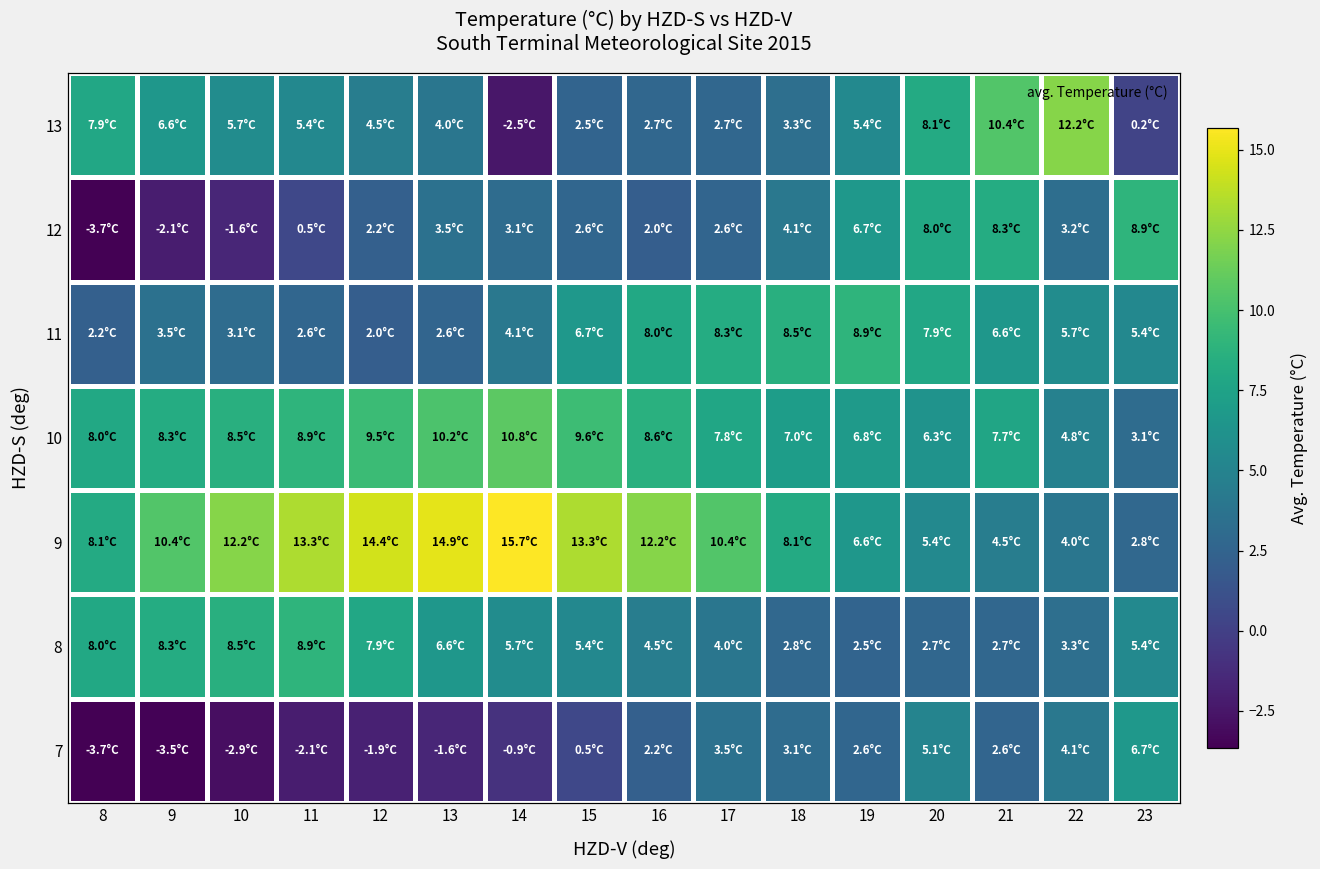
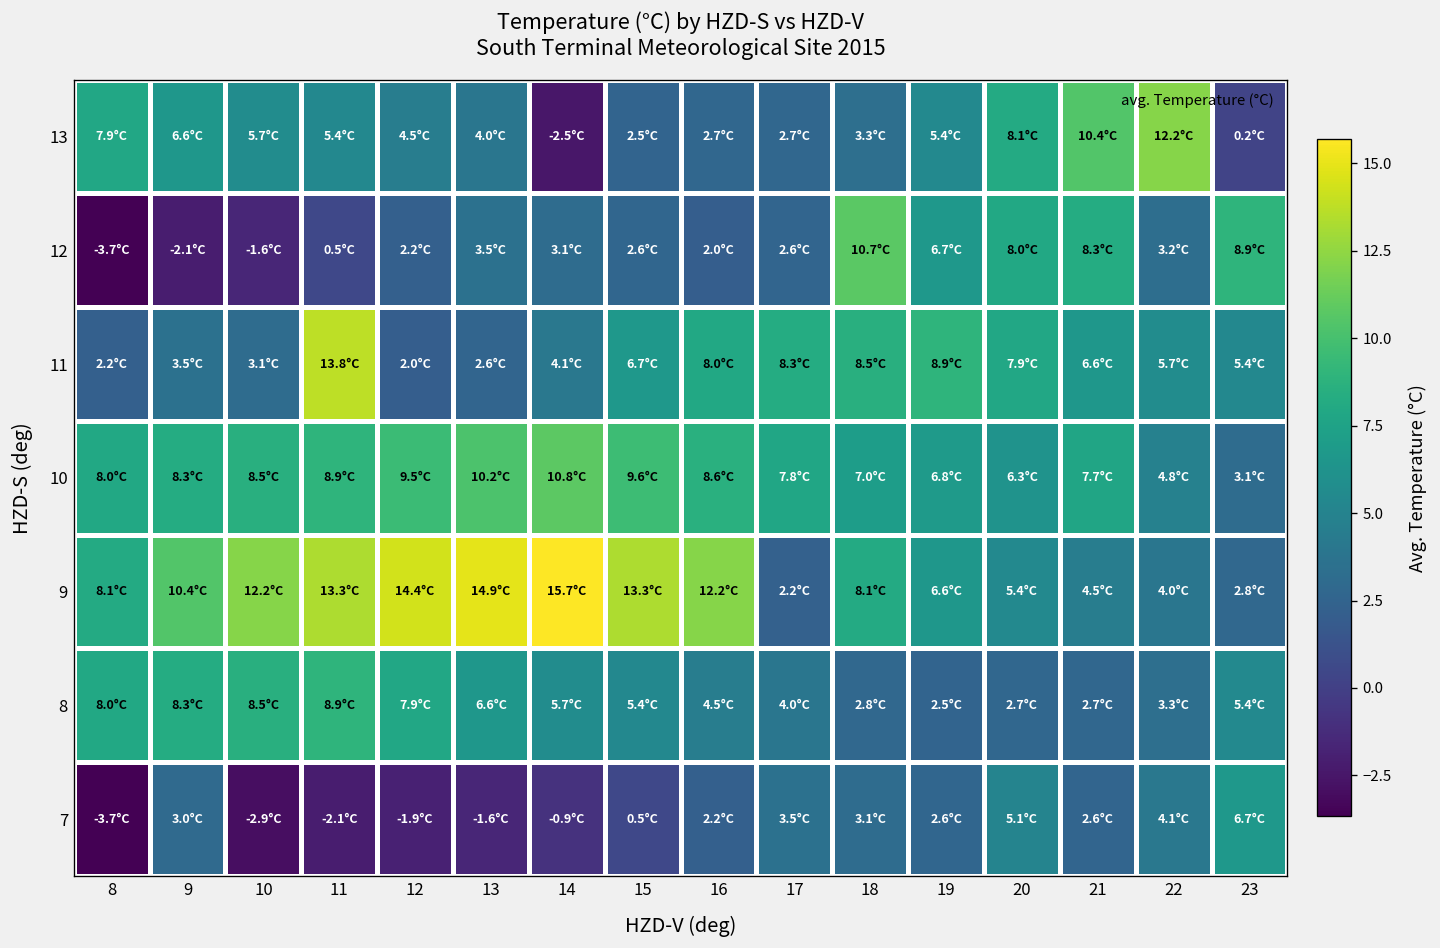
  {
    "13": {
      "8": "7.9°C",
      "9": "6.6°C",
      "10": "5.7°C",
      "11": "5.4°C",
      "12": "4.5°C",
      "13": "4.0°C",
      "14": "-2.5°C",
      "15": "2.5°C",
      "16": "2.7°C",
      "17": "2.7°C",
      "18": "3.3°C",
      "19": "5.4°C",
      "20": "8.1°C",
      "21": "10.4°C",
      "22": "12.2°C",
      "23": "0.2°C"
    },
    "12": {
      "8": "-3.7°C",
      "9": "-2.1°C",
      "10": "-1.6°C",
      "11": "0.5°C",
      "12": "2.2°C",
      "13": "3.5°C",
      "14": "3.1°C",
      "15": "2.6°C",
      "16": "2.0°C",
      "17": "2.6°C",
-     "18": "4.1°C",
+     "18": "10.7°C",
      "19": "6.7°C",
      "20": "8.0°C",
      "21": "8.3°C",
      "22": "3.2°C",
      "23": "8.9°C"
    },
    "11": {
      "8": "2.2°C",
      "9": "3.5°C",
      "10": "3.1°C",
-     "11": "2.6°C",
+     "11": "13.8°C",
      "12": "2.0°C",
      "13": "2.6°C",
      "14": "4.1°C",
      "15": "6.7°C",
      "16": "8.0°C",
      "17": "8.3°C",
      "18": "8.5°C",
      "19": "8.9°C",
      "20": "7.9°C",
      "21": "6.6°C",
      "22": "5.7°C",
      "23": "5.4°C"
    },
    "10": {
      "8": "8.0°C",
      "9": "8.3°C",
      "10": "8.5°C",
      "11": "8.9°C",
      "12": "9.5°C",
      "13": "10.2°C",
      "14": "10.8°C",
      "15": "9.6°C",
      "16": "8.6°C",
      "17": "7.8°C",
      "18": "7.0°C",
      "19": "6.8°C",
      "20": "6.3°C",
      "21": "7.7°C",
      "22": "4.8°C",
      "23": "3.1°C"
    },
    "9": {
      "8": "8.1°C",
      "9": "10.4°C",
      "10": "12.2°C",
      "11": "13.3°C",
      "12": "14.4°C",
      "13": "14.9°C",
      "14": "15.7°C",
      "15": "13.3°C",
      "16": "12.2°C",
-     "17": "10.4°C",
+     "17": "2.2°C",
      "18": "8.1°C",
      "19": "6.6°C",
      "20": "5.4°C",
      "21": "4.5°C",
      "22": "4.0°C",
      "23": "2.8°C"
    },
    "8": {
      "8": "8.0°C",
      "9": "8.3°C",
      "10": "8.5°C",
      "11": "8.9°C",
      "12": "7.9°C",
      "13": "6.6°C",
      "14": "5.7°C",
      "15": "5.4°C",
      "16": "4.5°C",
      "17": "4.0°C",
      "18": "2.8°C",
      "19": "2.5°C",
      "20": "2.7°C",
      "21": "2.7°C",
      "22": "3.3°C",
      "23": "5.4°C"
    },
    "7": {
      "8": "-3.7°C",
-     "9": "-3.5°C",
+     "9": "3.0°C",
      "10": "-2.9°C",
      "11": "-2.1°C",
      "12": "-1.9°C",
      "13": "-1.6°C",
      "14": "-0.9°C",
      "15": "0.5°C",
      "16": "2.2°C",
      "17": "3.5°C",
      "18": "3.1°C",
      "19": "2.6°C",
      "20": "5.1°C",
      "21": "2.6°C",
      "22": "4.1°C",
      "23": "6.7°C"
    }
  }
